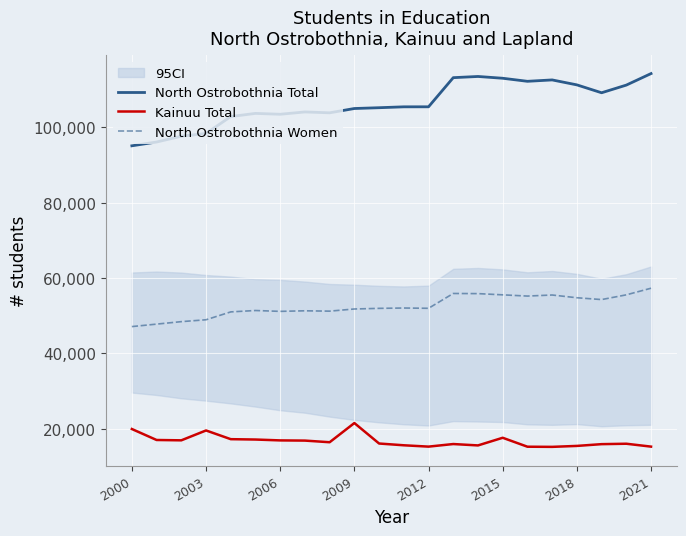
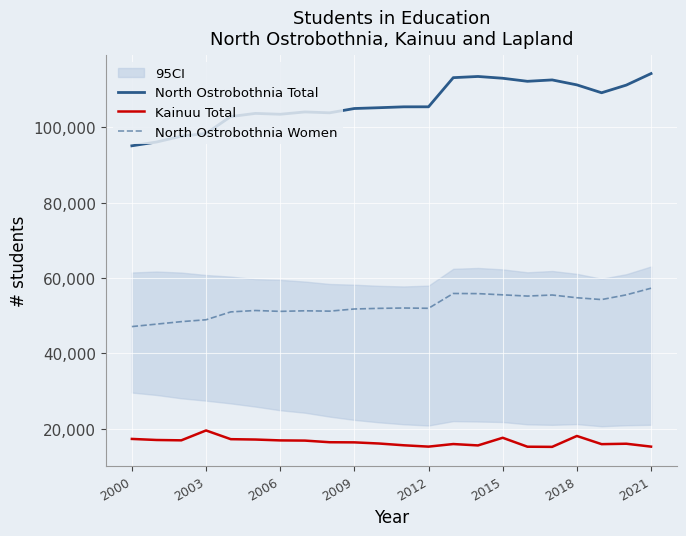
  {
    "Kainuu Total": {
-     "2000": "20,000",
+     "2000": "17,000",
      "2003": "20,000",
      "2006": "17,000",
-     "2009": "22,000",
+     "2009": "16,000",
      "2012": "15,000",
      "2015": "18,000",
-     "2018": "15,000",
+     "2018": "18,000",
      "2021": "15,000"
    }
  }
